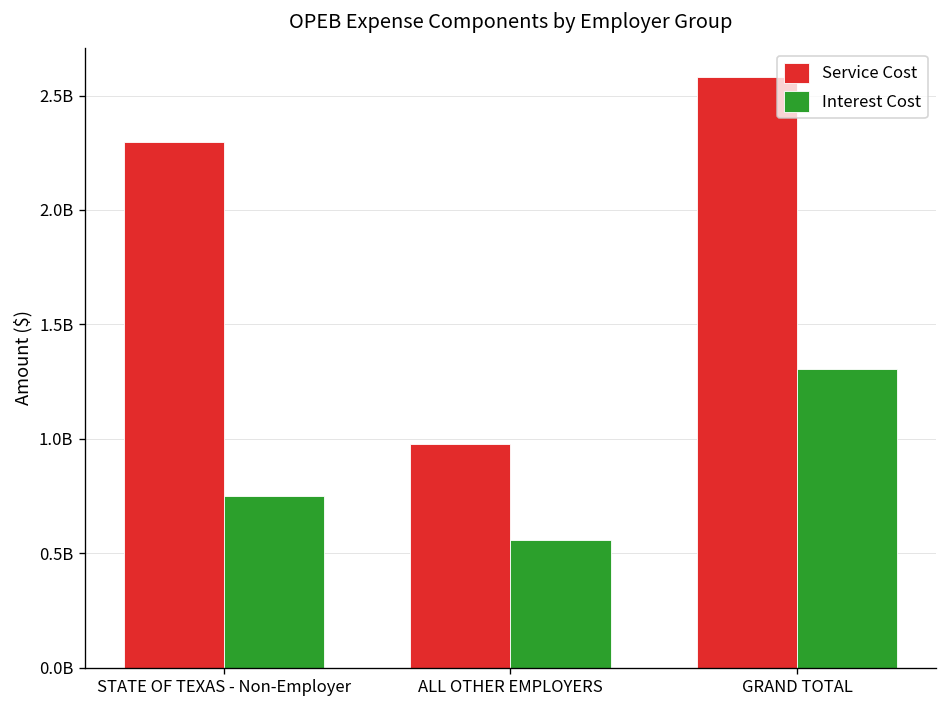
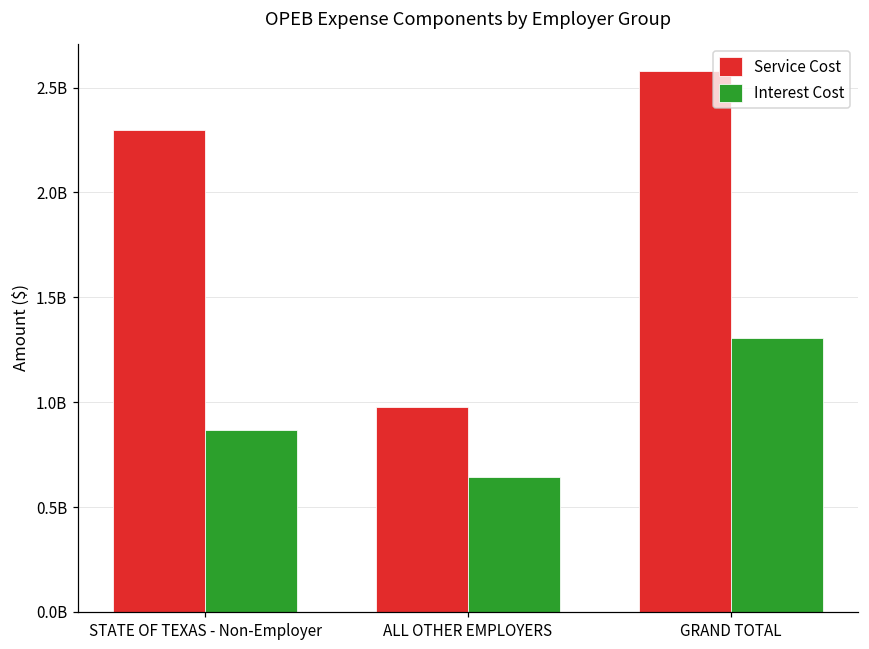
  {
    "Service Cost": {
      "STATE OF TEXAS - Non-Employer": 2300000000,
      "ALL OTHER EMPLOYERS": 980000000,
      "GRAND TOTAL": 2580000000
    },
    "Interest Cost": {
-     "STATE OF TEXAS - Non-Employer": 750000000,
-     "ALL OTHER EMPLOYERS": 560000000,
+     "STATE OF TEXAS - Non-Employer": 870000000,
+     "ALL OTHER EMPLOYERS": 650000000,
      "GRAND TOTAL": 1300000000
    }
  }
